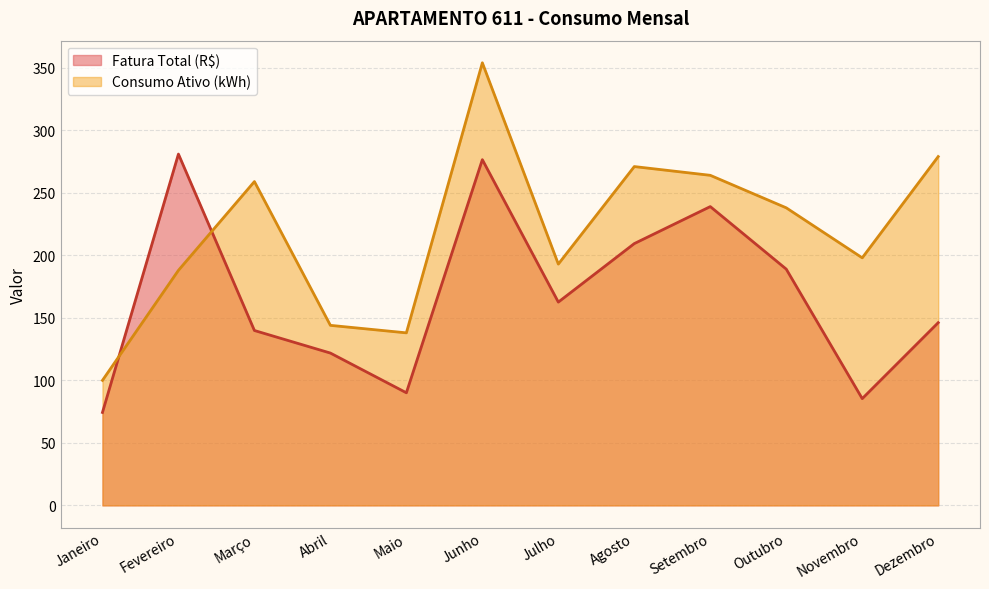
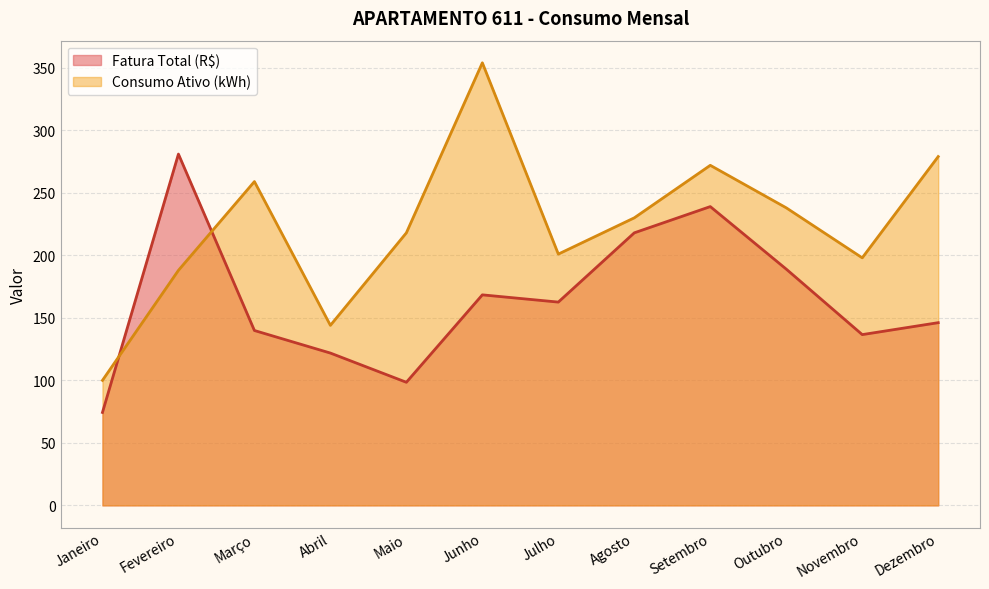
  {
    "Fatura Total (R$)": {
      "Janeiro": 74,
      "Fevereiro": 281,
      "Março": 140,
      "Abril": 122,
-     "Maio": 90,
-     "Junho": 277,
+     "Maio": 98,
+     "Junho": 168,
      "Julho": 163,
-     "Agosto": 209,
+     "Agosto": 218,
      "Setembro": 239,
      "Outubro": 189,
-     "Novembro": 85,
+     "Novembro": 137,
      "Dezembro": 146
    },
    "Consumo Ativo (kWh)": {
      "Janeiro": 100,
      "Fevereiro": 188,
      "Março": 259,
      "Abril": 144,
-     "Maio": 138,
+     "Maio": 218,
      "Junho": 354,
-     "Julho": 193,
-     "Agosto": 271,
-     "Setembro": 264,
+     "Julho": 201,
+     "Agosto": 230,
+     "Setembro": 272,
      "Outubro": 238,
      "Novembro": 198,
      "Dezembro": 279
    }
  }
